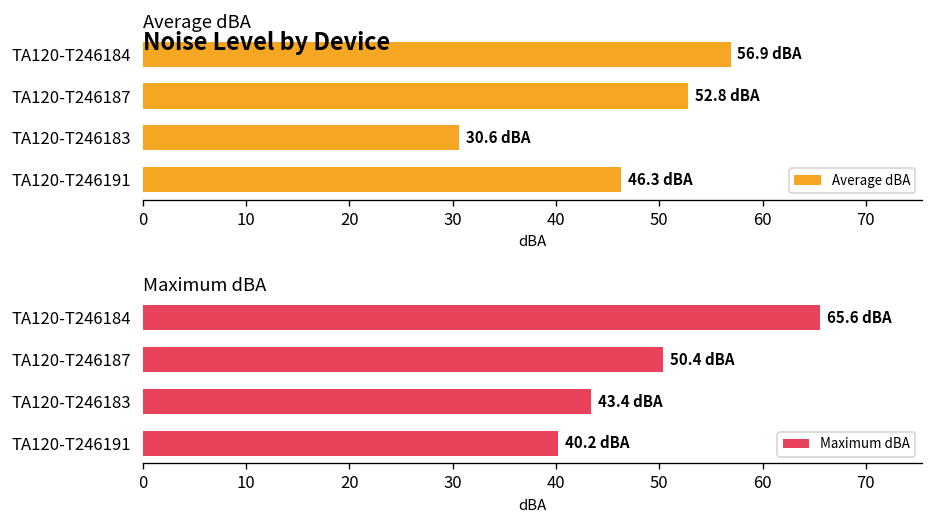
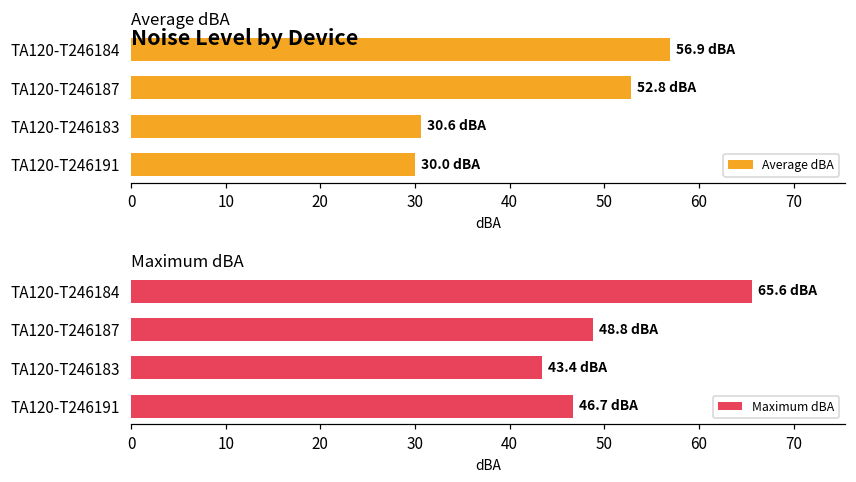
  {
    "Average dBA": {
      "TA120-T246184": 56.9,
      "TA120-T246187": 52.8,
      "TA120-T246183": 30.6,
-     "TA120-T246191": 46.3
+     "TA120-T246191": 30.0
    },
    "Maximum dBA": {
      "TA120-T246184": 65.6,
-     "TA120-T246187": 50.4,
+     "TA120-T246187": 48.8,
      "TA120-T246183": 43.4,
-     "TA120-T246191": 40.2
+     "TA120-T246191": 46.7
    }
  }
